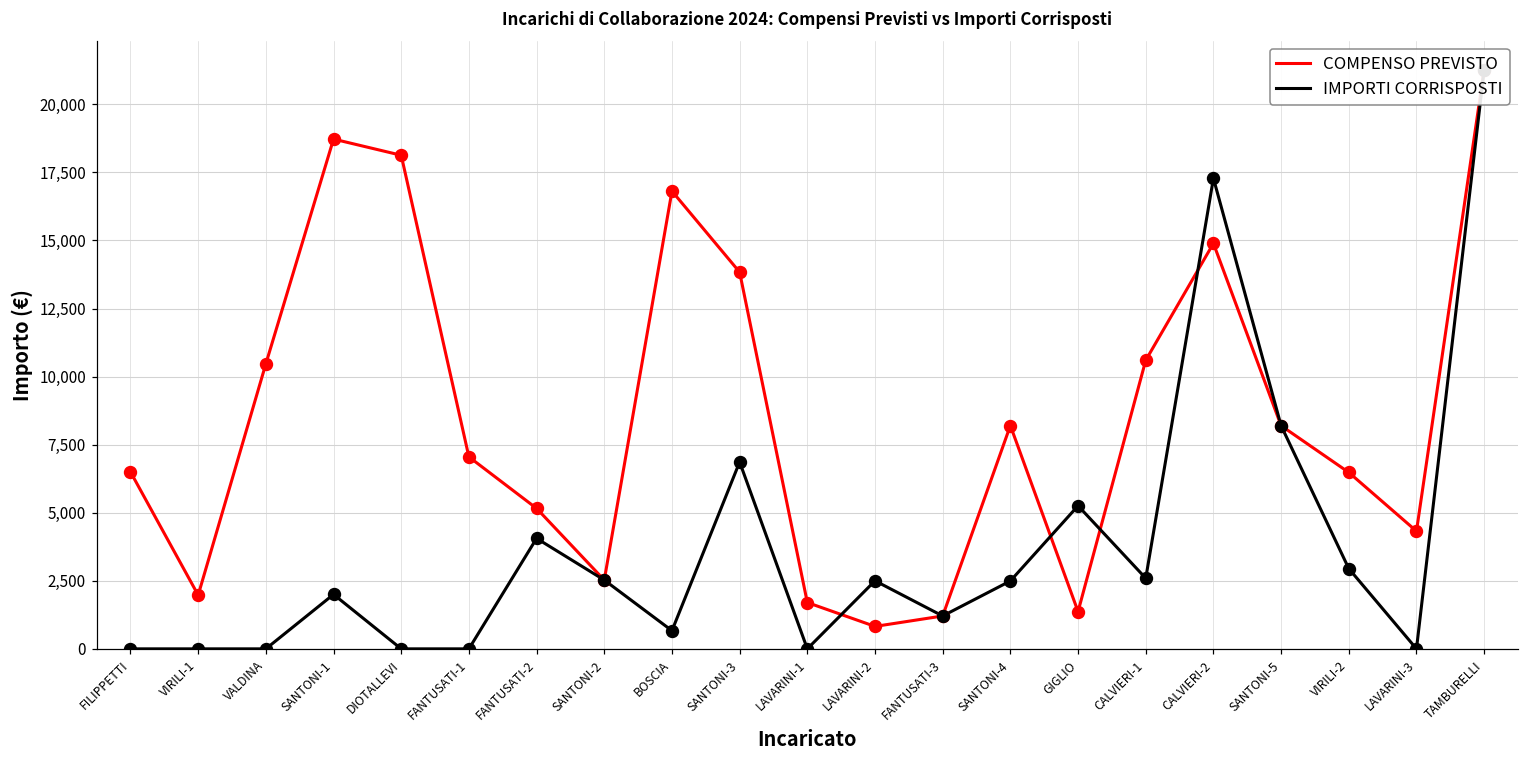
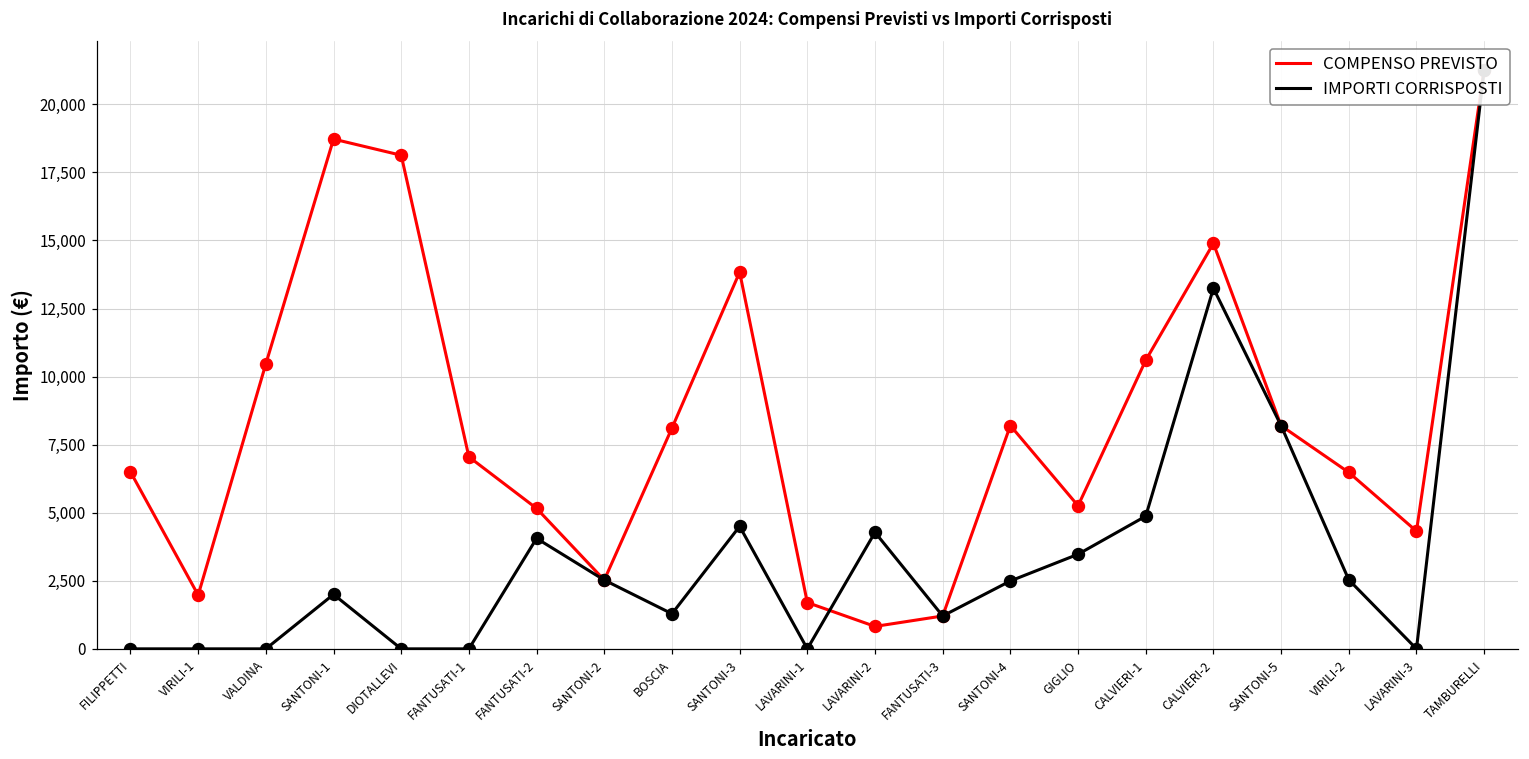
  {
    "COMPENSO PREVISTO": {
      "FILIPPETTI": "6,500",
      "VIRILI-1": "2,000",
      "VALDINA": "10,500",
      "SANTONI-1": "18,700",
      "DIOTALLEVI": "18,100",
      "FANTUSATI-1": "7,100",
      "FANTUSATI-2": "5,200",
-     "BOSCIA": "16,800",
+     "BOSCIA": "8,100",
      "SANTONI-3": "13,800",
      "LAVARINI-1": "1,700",
      "LAVARINI-2": "800",
      "SANTONI-4": "8,200",
-     "GIGLIO": "1,400",
+     "GIGLIO": "5,300",
      "CALVIERI-1": "10,600",
      "CALVIERI-2": "14,900",
      "VIRILI-2": "6,500",
      "LAVARINI-3": "4,300"
    },
    "IMPORTI CORRISPOSTI": {
      "FILIPPETTI": "0",
      "VIRILI-1": "0",
      "VALDINA": "0",
      "SANTONI-1": "2,000",
      "DIOTALLEVI": "0",
      "FANTUSATI-1": "0",
      "FANTUSATI-2": "4,100",
-     "BOSCIA": "700",
-     "SANTONI-3": "6,900",
+     "BOSCIA": "1,300",
+     "SANTONI-3": "4,500",
      "LAVARINI-1": "0",
-     "LAVARINI-2": "2,500",
+     "LAVARINI-2": "4,300",
      "SANTONI-4": "2,500",
-     "GIGLIO": "5,300",
-     "CALVIERI-1": "2,600",
-     "CALVIERI-2": "17,300",
-     "VIRILI-2": "2,900",
+     "GIGLIO": "3,500",
+     "CALVIERI-1": "4,900",
+     "CALVIERI-2": "13,200",
+     "VIRILI-2": "2,500",
      "LAVARINI-3": "0"
    }
  }
